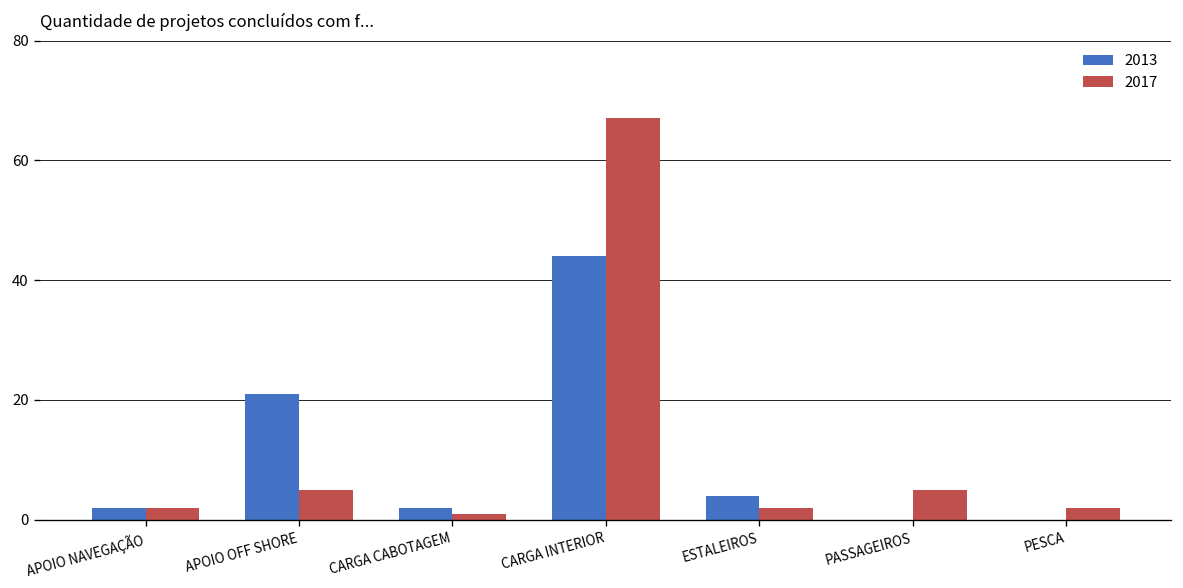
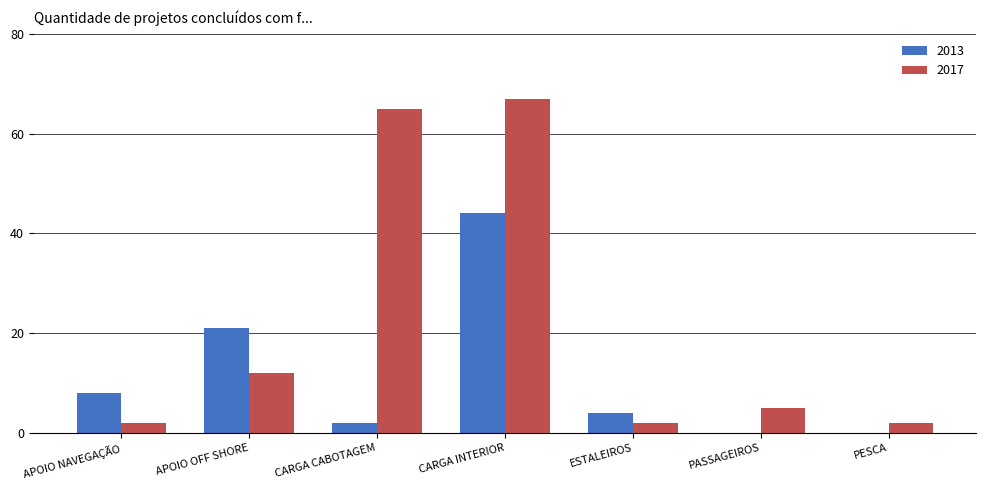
  {
    "2013": {
-     "APOIO NAVEGAÇÃO": 2,
+     "APOIO NAVEGAÇÃO": 8,
      "APOIO OFF SHORE": 21,
      "CARGA CABOTAGEM": 2,
      "CARGA INTERIOR": 44,
      "ESTALEIROS": 4,
      "PASSAGEIROS": 0,
      "PESCA": 0
    },
    "2017": {
      "APOIO NAVEGAÇÃO": 2,
-     "APOIO OFF SHORE": 5,
-     "CARGA CABOTAGEM": 1,
+     "APOIO OFF SHORE": 12,
+     "CARGA CABOTAGEM": 65,
      "CARGA INTERIOR": 67,
      "ESTALEIROS": 2,
      "PASSAGEIROS": 5,
      "PESCA": 2
    }
  }
